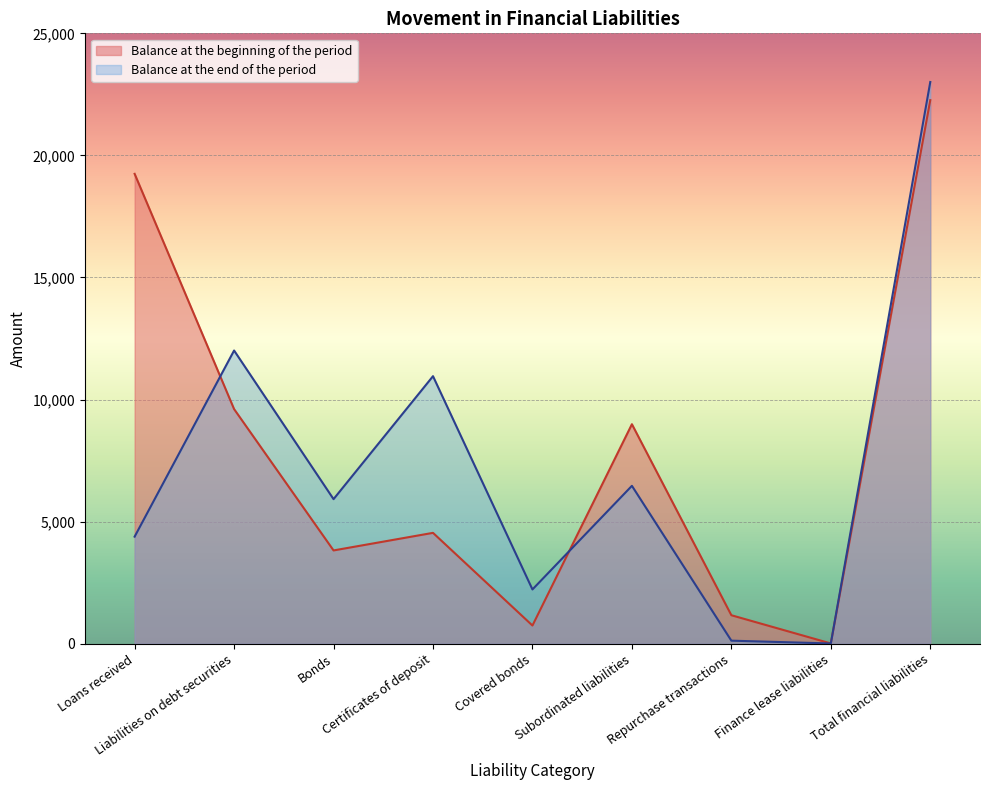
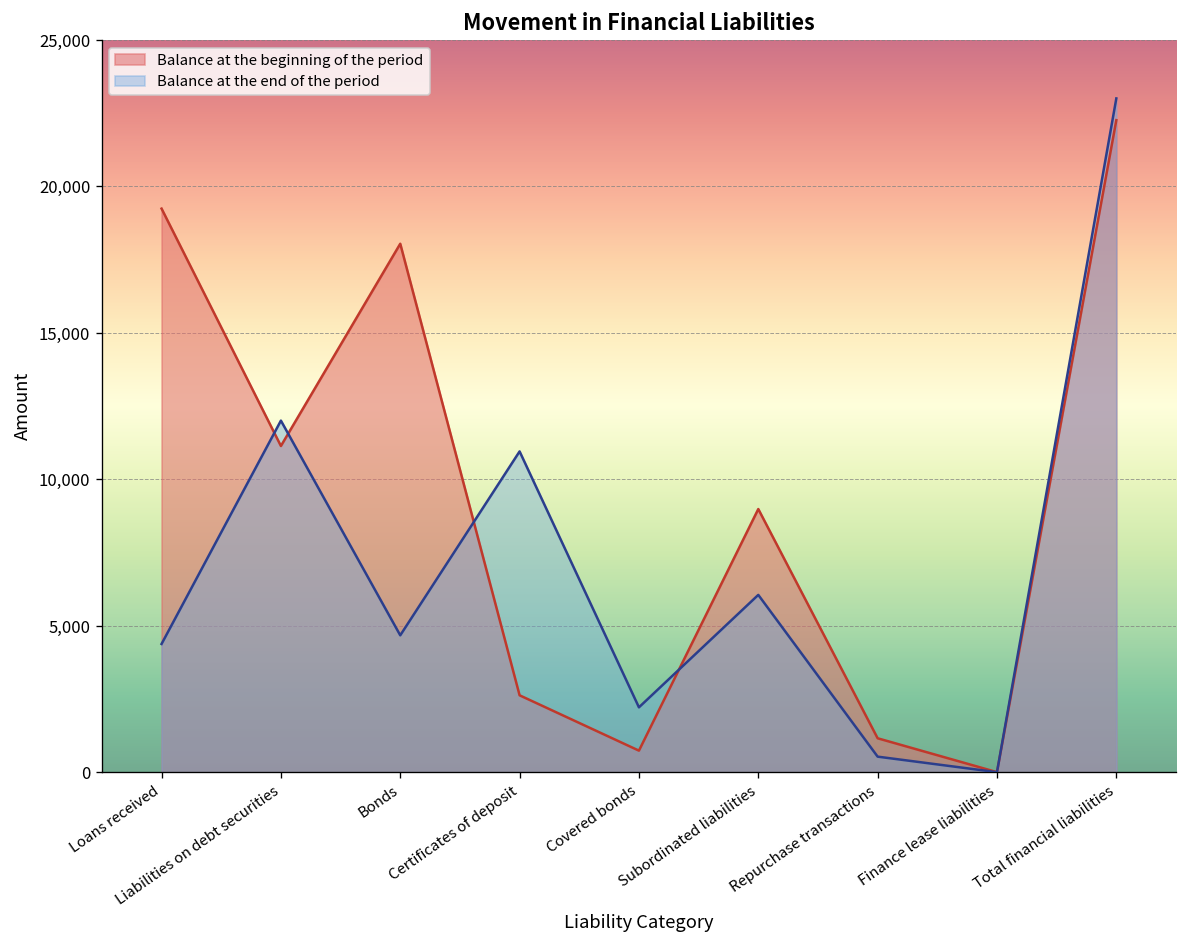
  {
    "Balance at the beginning of the period": {
      "Loans received": "19,200",
-     "Liabilities on debt securities": "9,600",
-     "Bonds": "3,800",
-     "Certificates of deposit": "4,500",
+     "Liabilities on debt securities": "11,100",
+     "Bonds": "18,000",
+     "Certificates of deposit": "2,600",
      "Covered bonds": "700",
      "Subordinated liabilities": "9,000",
      "Repurchase transactions": "1,200",
      "Total financial liabilities": "22,300"
    },
    "Balance at the end of the period": {
      "Loans received": "4,400",
      "Liabilities on debt securities": "12,000",
-     "Bonds": "5,900",
+     "Bonds": "4,700",
      "Certificates of deposit": "11,000",
      "Covered bonds": "2,200",
-     "Subordinated liabilities": "6,500",
-     "Repurchase transactions": "100",
+     "Subordinated liabilities": "6,100",
+     "Repurchase transactions": "500",
      "Total financial liabilities": "23,000"
    }
  }
